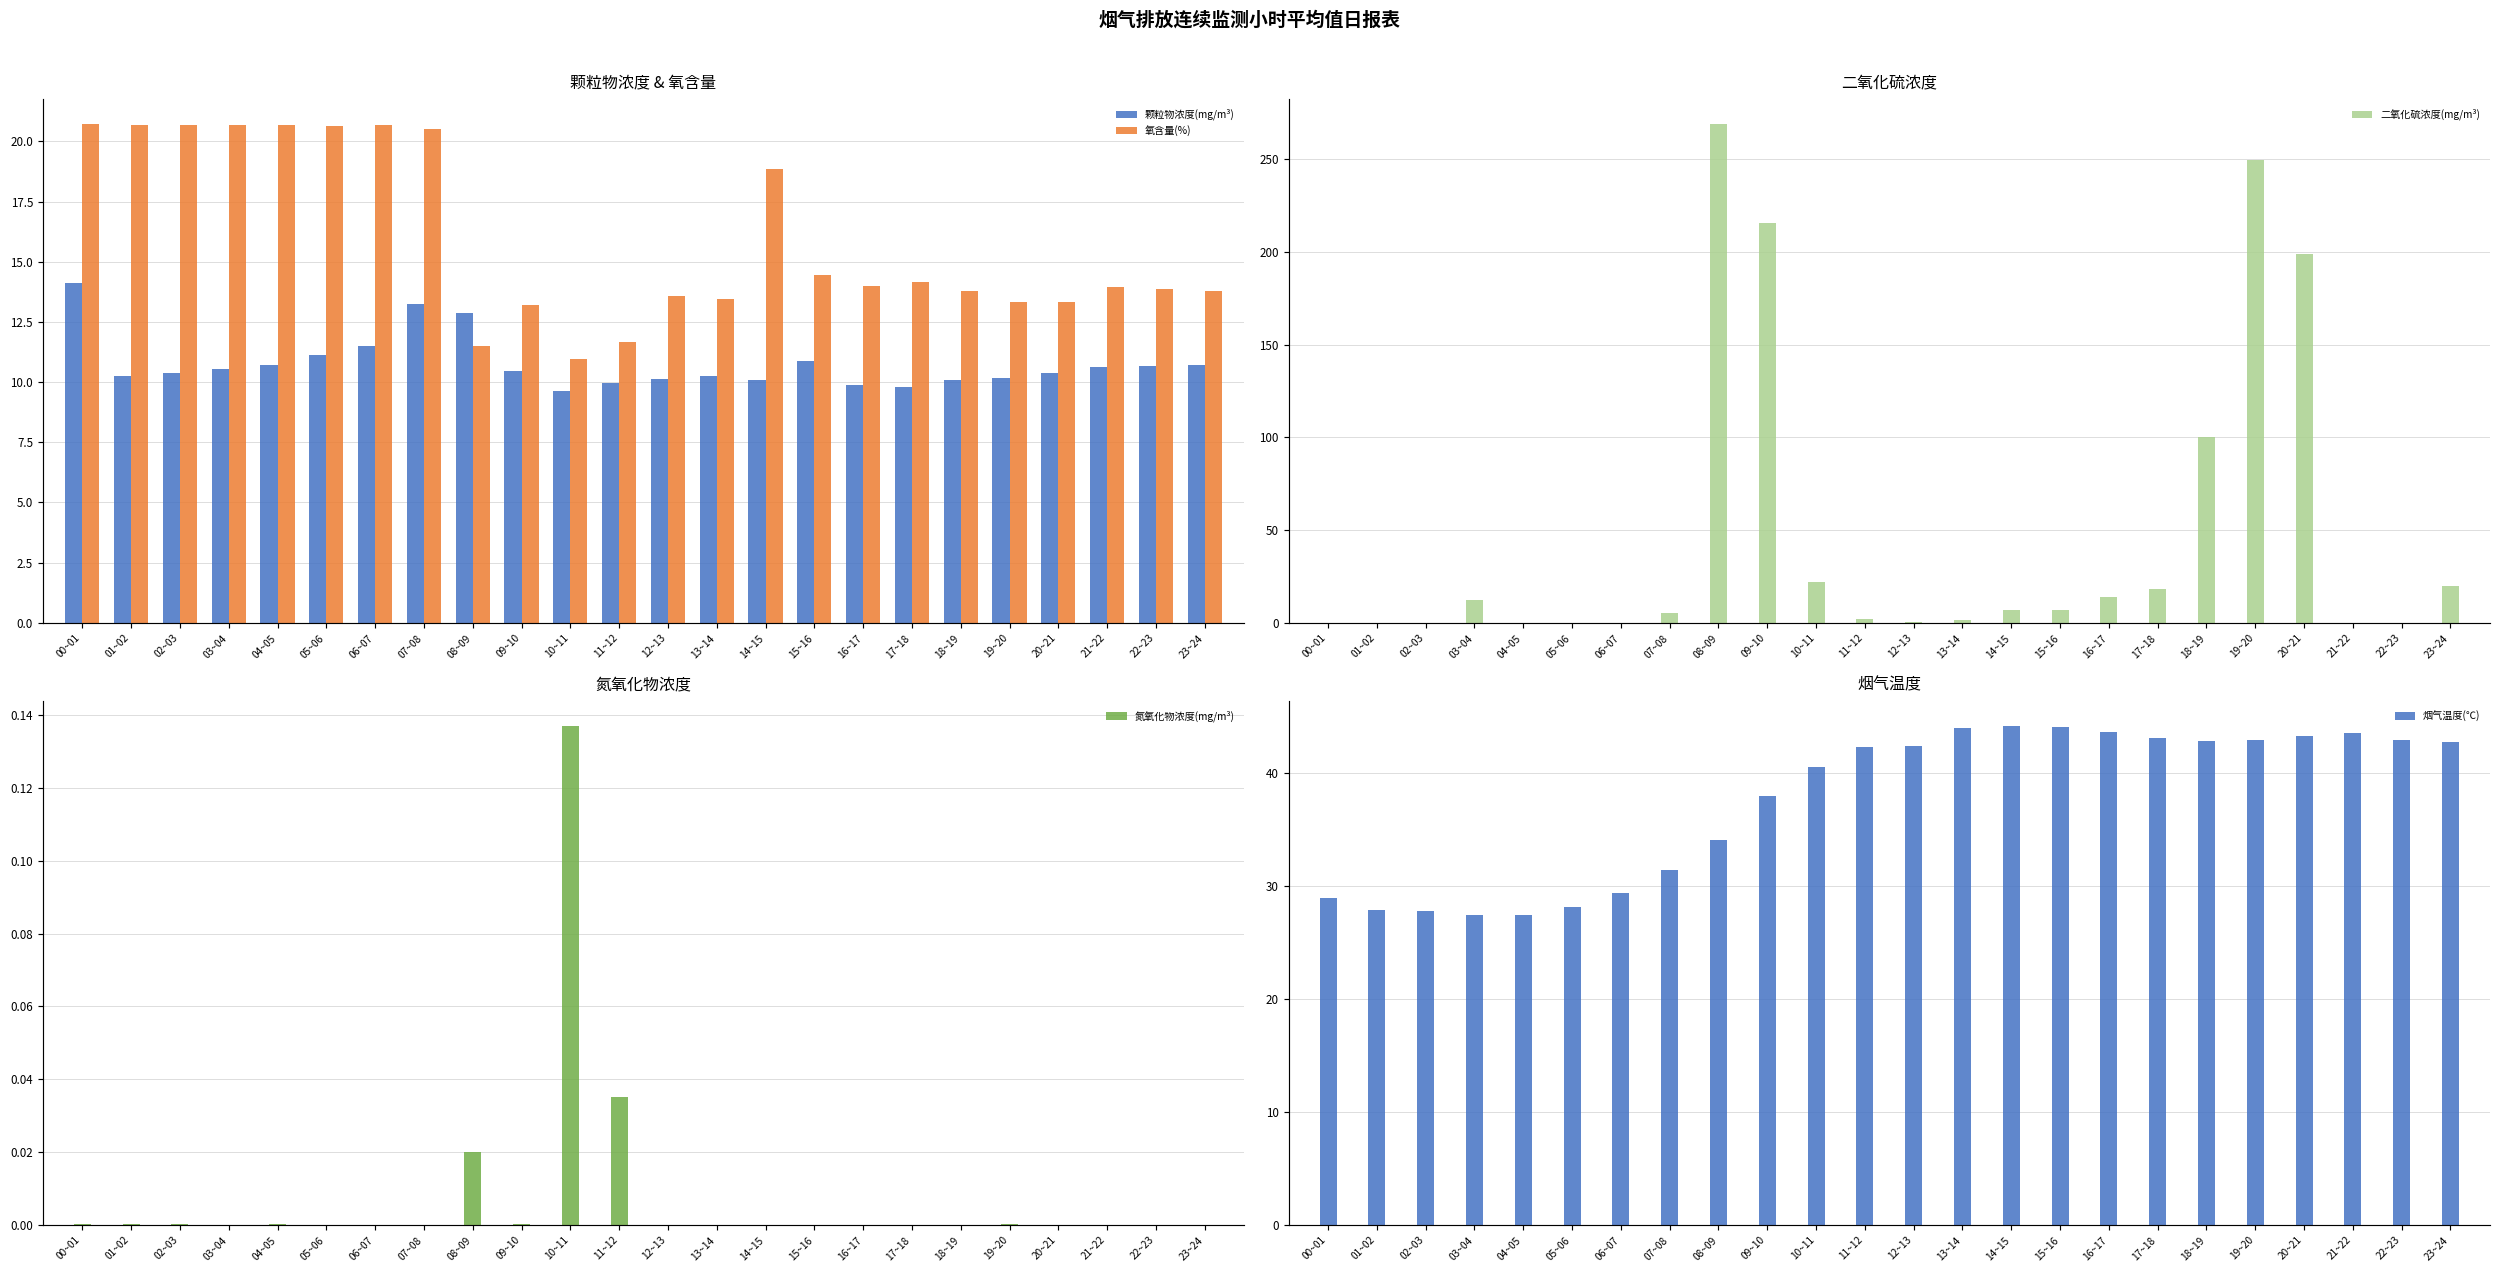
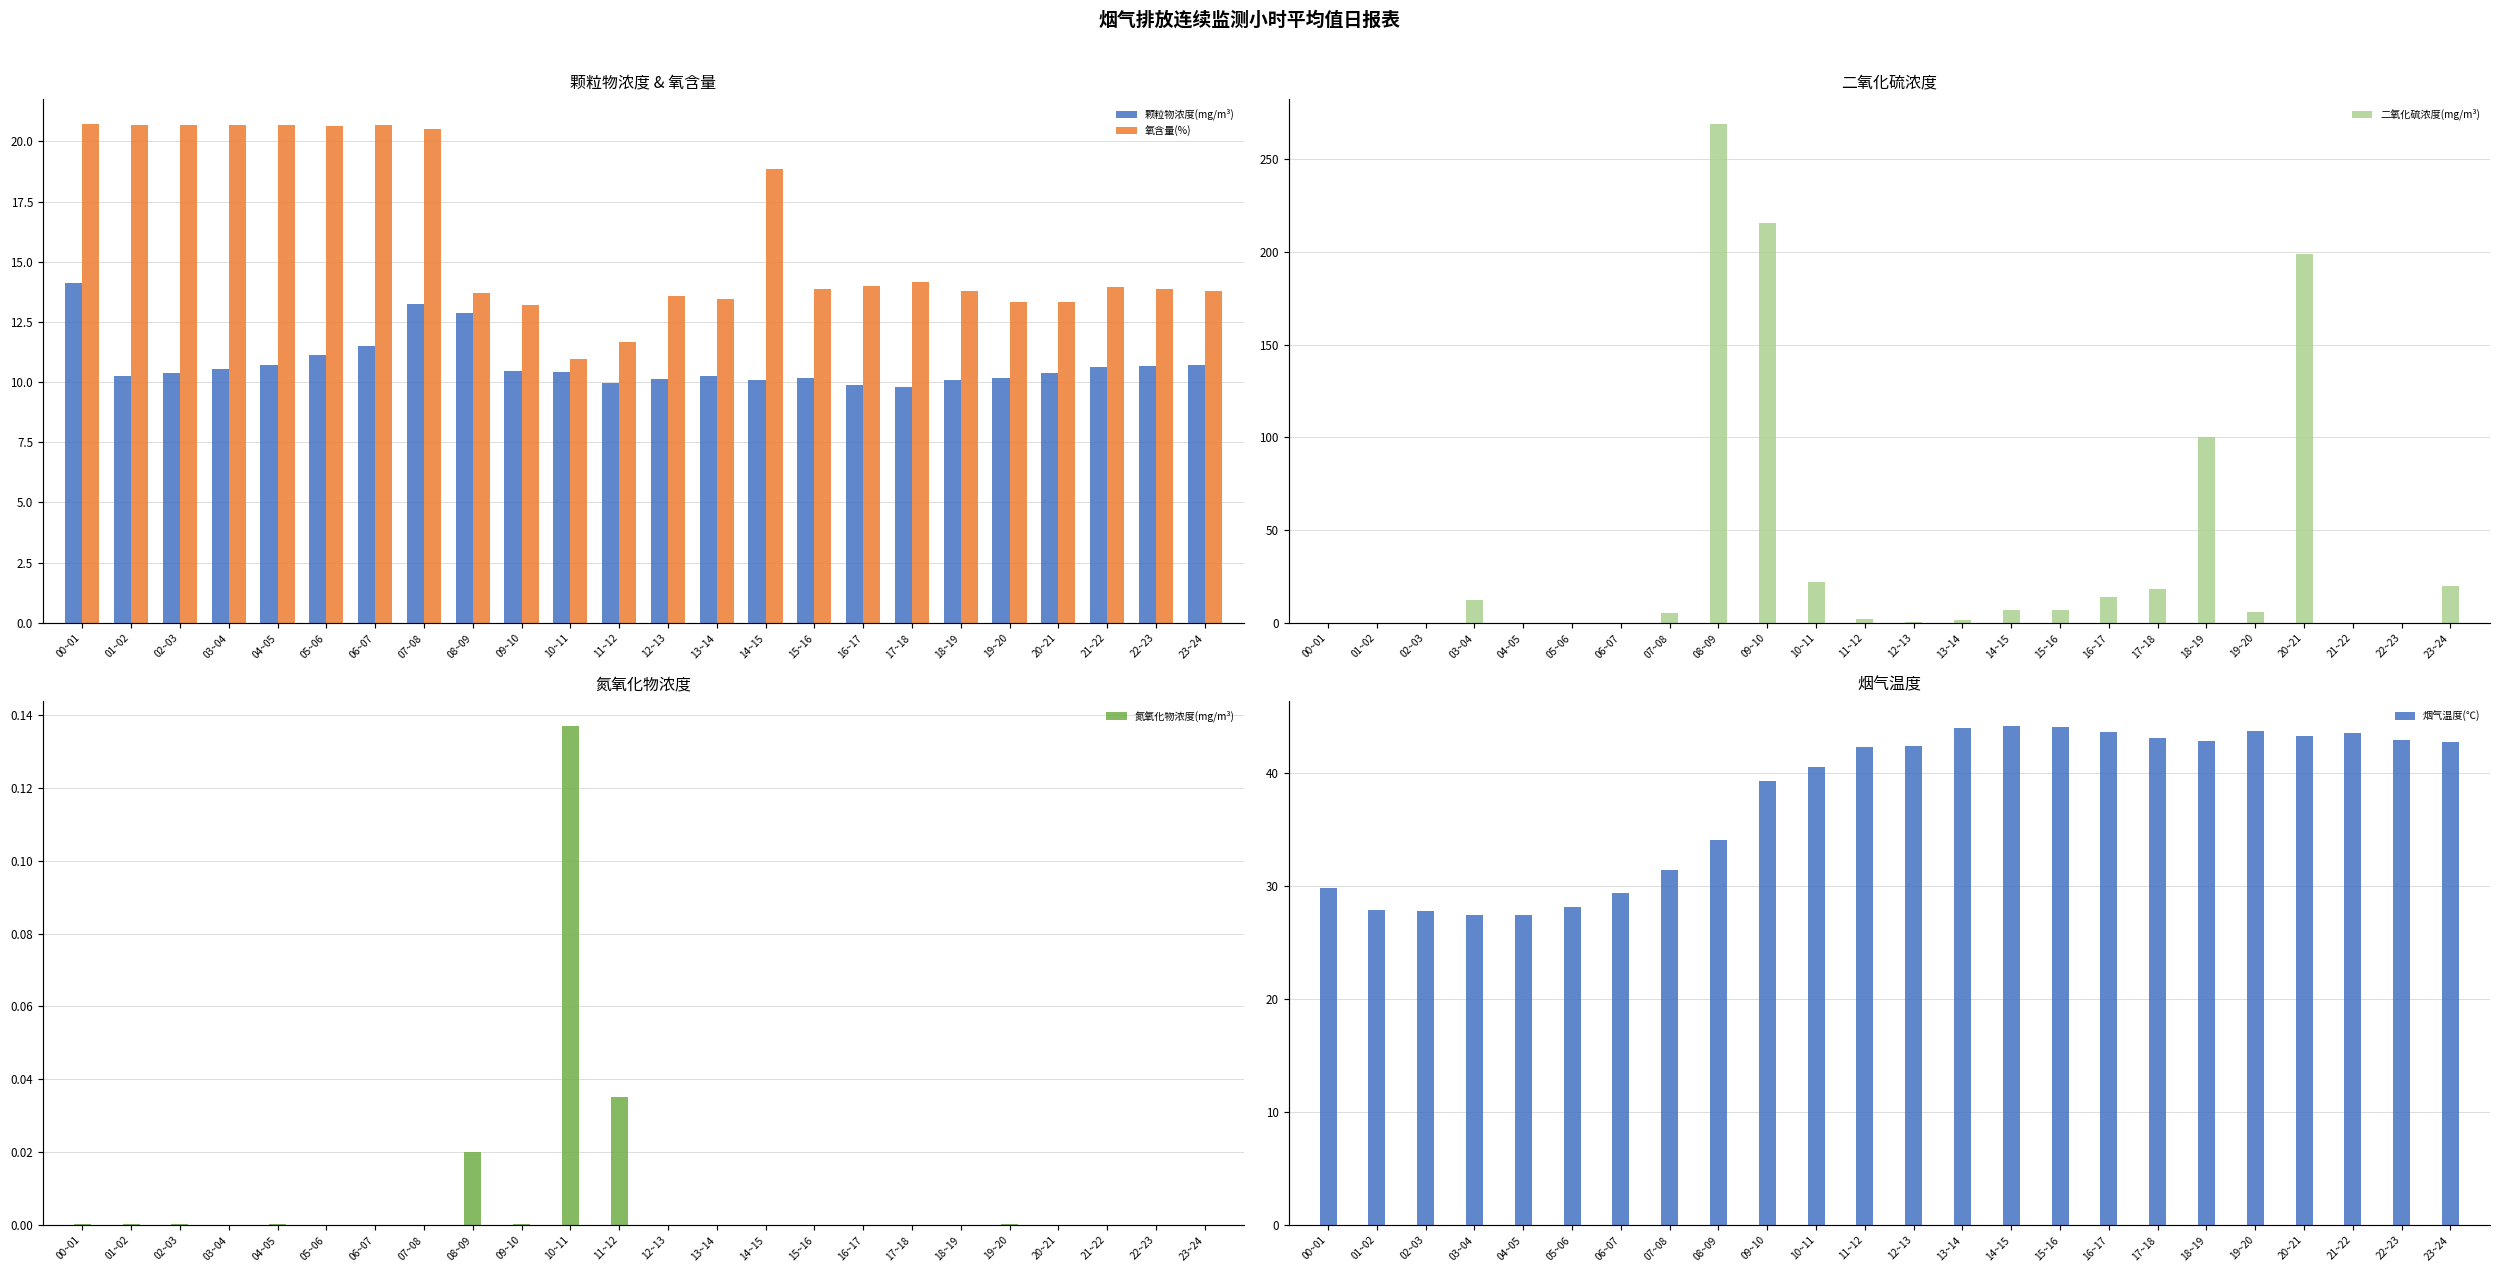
  {
    "颗粒物浓度 & 氧含量": {
      "颗粒物浓度(mg/m³)": {
        "00~01": 14.1,
        "01~02": 10.3,
        "02~03": 10.4,
        "03~04": 10.5,
        "04~05": 10.7,
        "05~06": 11.1,
        "06~07": 11.5,
        "07~08": 13.2,
        "08~09": 12.9,
        "09~10": 10.5,
-       "10~11": 9.6,
+       "10~11": 10.4,
        "11~12": 10.0,
        "12~13": 10.1,
        "13~14": 10.3,
        "14~15": 10.1,
-       "15~16": 10.9,
+       "15~16": 10.2,
        "16~17": 9.9,
        "17~18": 9.8,
        "18~19": 10.1,
        "19~20": 10.2,
        "20~21": 10.4,
        "21~22": 10.6,
        "22~23": 10.7,
        "23~24": 10.7
      },
      "氧含量(%)": {
        "00~01": 20.7,
        "01~02": 20.7,
        "02~03": 20.7,
        "03~04": 20.7,
        "04~05": 20.7,
        "05~06": 20.7,
        "06~07": 20.7,
        "07~08": 20.5,
-       "08~09": 11.5,
+       "08~09": 13.7,
        "09~10": 13.2,
        "10~11": 10.9,
        "11~12": 11.7,
        "12~13": 13.6,
        "13~14": 13.5,
        "14~15": 18.9,
-       "15~16": 14.5,
+       "15~16": 13.9,
        "16~17": 14.0,
        "17~18": 14.2,
        "18~19": 13.8,
        "19~20": 13.3,
        "20~21": 13.3,
        "21~22": 13.9,
        "22~23": 13.9,
        "23~24": 13.8
      }
    },
    "二氧化硫浓度": {
      "00~01": 0,
      "01~02": 0,
      "02~03": 0,
      "03~04": 12,
      "04~05": 0,
      "05~06": 0,
      "06~07": 0,
      "07~08": 5,
      "08~09": 269,
      "09~10": 215,
      "10~11": 22,
      "11~12": 2,
      "13~14": 2,
      "14~15": 7,
      "15~16": 7,
      "16~17": 14,
      "17~18": 18,
      "18~19": 100,
-     "19~20": 249,
+     "19~20": 6,
      "20~21": 199,
      "21~22": 0,
      "22~23": 0,
      "23~24": 20
    },
    "氮氧化物浓度": {
      "03~04": 0.000,
      "05~06": 0.000,
      "06~07": 0.000,
      "07~08": 0.000,
      "08~09": 0.020,
      "10~11": 0.137,
      "11~12": 0.035,
      "12~13": 0.000,
      "13~14": 0.000,
      "14~15": 0.000,
      "15~16": 0.000,
      "16~17": 0.000,
      "17~18": 0.000,
      "18~19": 0.000,
      "20~21": 0.000,
      "21~22": 0.000,
      "22~23": 0.000,
      "23~24": 0.000
    },
    "烟气温度": {
-     "00~01": 28.9,
+     "00~01": 29.9,
      "01~02": 27.9,
      "02~03": 27.8,
      "03~04": 27.4,
      "04~05": 27.4,
      "05~06": 28.2,
      "06~07": 29.4,
      "07~08": 31.4,
      "08~09": 34.1,
-     "09~10": 37.9,
+     "09~10": 39.3,
      "10~11": 40.5,
      "11~12": 42.3,
      "12~13": 42.3,
      "13~14": 44.0,
      "14~15": 44.1,
      "15~16": 44.1,
      "16~17": 43.6,
      "17~18": 43.1,
      "18~19": 42.9,
-     "19~20": 42.9,
+     "19~20": 43.7,
      "20~21": 43.2,
      "21~22": 43.5,
      "22~23": 42.9,
      "23~24": 42.8
    }
  }
